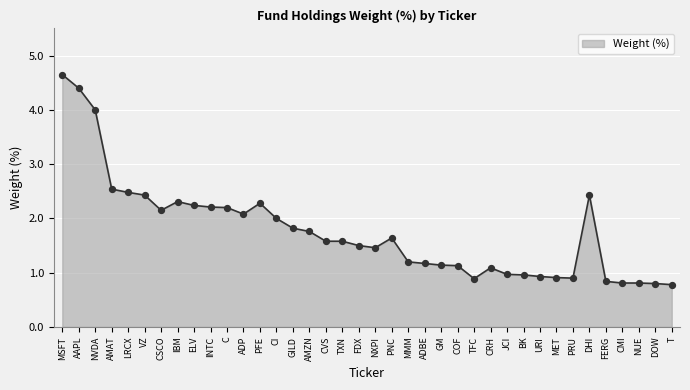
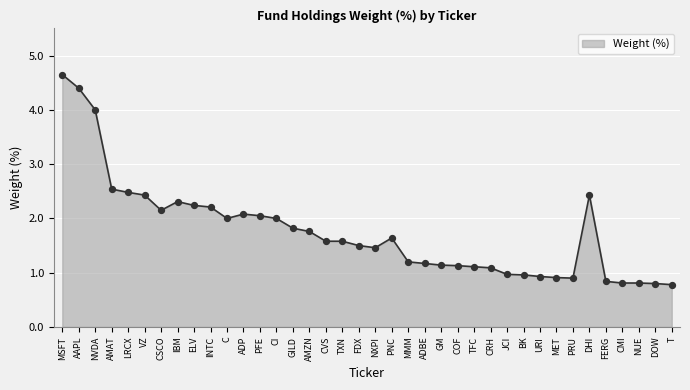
  {
    "MSFT": 4.7,
    "AAPL": 4.4,
    "NVDA": 4.0,
    "AMAT": 2.5,
    "LRCX": 2.5,
    "VZ": 2.4,
    "CSCO": 2.2,
    "IBM": 2.3,
    "ELV": 2.2,
    "INTC": 2.2,
-   "C": 2.2,
+   "C": 2.0,
    "ADP": 2.1,
-   "PFE": 2.3,
+   "PFE": 2.1,
    "CI": 2.0,
    "GILD": 1.8,
    "AMZN": 1.8,
    "CVS": 1.6,
    "TXN": 1.6,
    "FDX": 1.5,
    "NXPI": 1.5,
    "PNC": 1.6,
    "MMM": 1.2,
    "ADBE": 1.2,
    "GM": 1.1,
    "COF": 1.1,
-   "TFC": 0.9,
+   "TFC": 1.1,
    "CRH": 1.1,
    "JCI": 1.0,
    "BK": 1.0,
    "URI": 0.9,
    "MET": 0.9,
    "PRU": 0.9,
    "DHI": 2.4,
    "FERG": 0.8,
    "CMI": 0.8,
    "NUE": 0.8,
    "DOW": 0.8,
    "T": 0.8
  }
